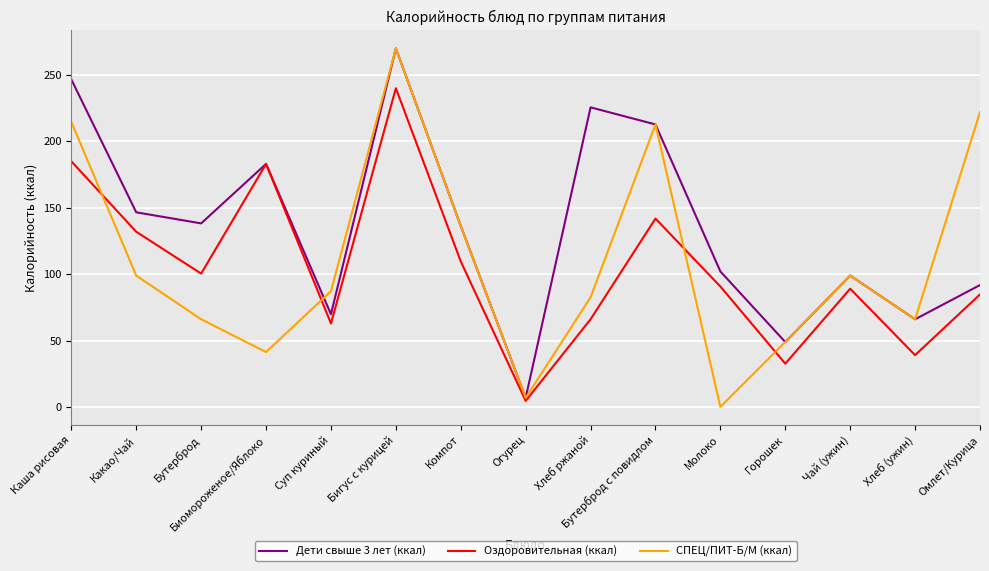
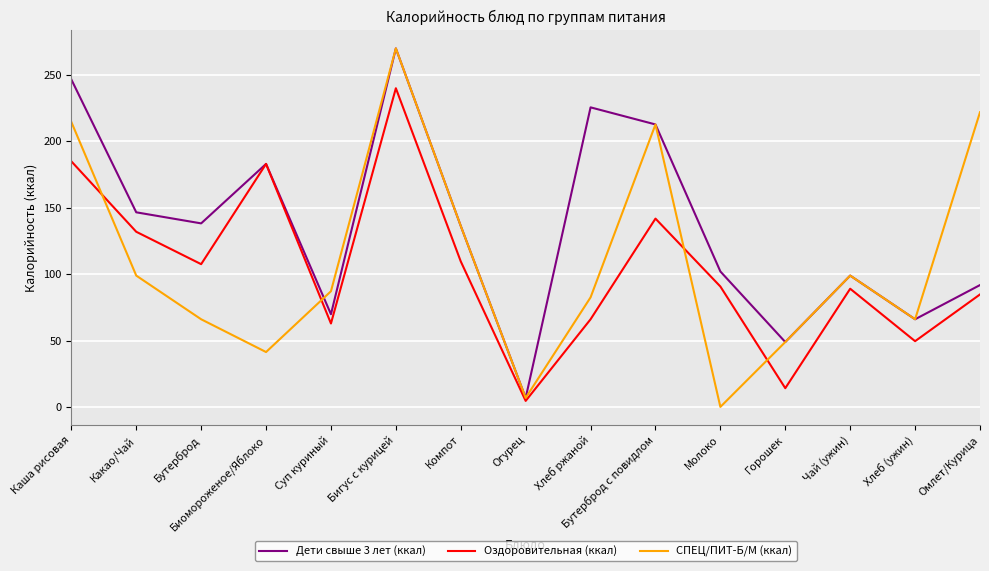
  {
    "Дети свыше 3 лет (ккал)": {
      "Каша рисовая": 247,
      "Какао/Чай": 147,
      "Бутерброд": 138,
      "Суп куриный": 70,
      "Хлеб ржаной": 226,
      "Молоко": 102,
      "Омлет/Курица": 92
    },
    "Оздоровительная (ккал)": {
      "Каша рисовая": 185,
      "Какао/Чай": 132,
-     "Бутерброд": 100,
+     "Бутерброд": 108,
      "Суп куриный": 63,
      "Бигус с курицей": 240,
      "Компот": 110,
      "Огурец": 5,
      "Хлеб ржаной": 66,
      "Бутерброд с повидлом": 142,
      "Молоко": 91,
-     "Горошек": 33,
+     "Горошек": 14,
      "Чай (ужин)": 89,
-     "Хлеб (ужин)": 39,
+     "Хлеб (ужин)": 50,
      "Омлет/Курица": 85
    },
    "СПЕЦ/ПИТ-Б/М (ккал)": {
      "Каша рисовая": 215,
      "Какао/Чай": 99,
      "Бутерброд": 66,
      "Биомороженое/Яблоко": 41,
      "Суп куриный": 87,
      "Хлеб ржаной": 83,
      "Молоко": 0,
      "Омлет/Курица": 222
    }
  }
